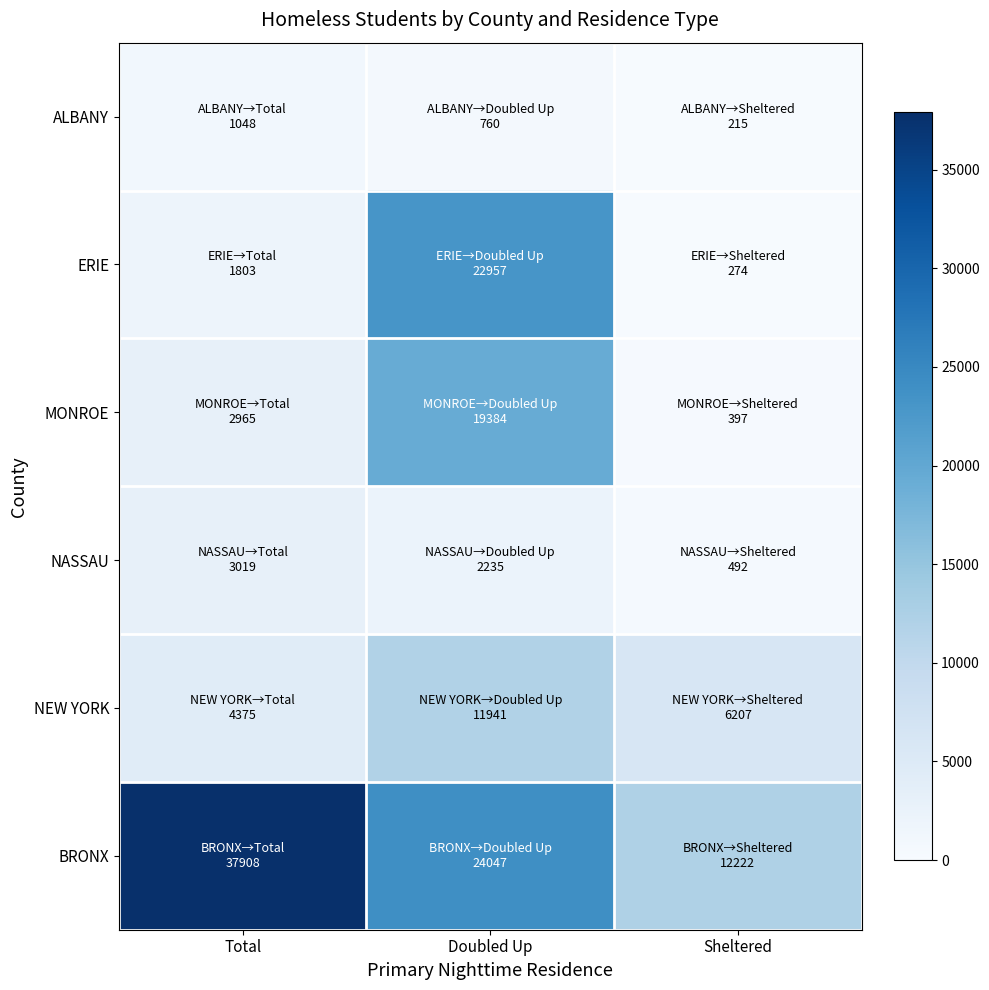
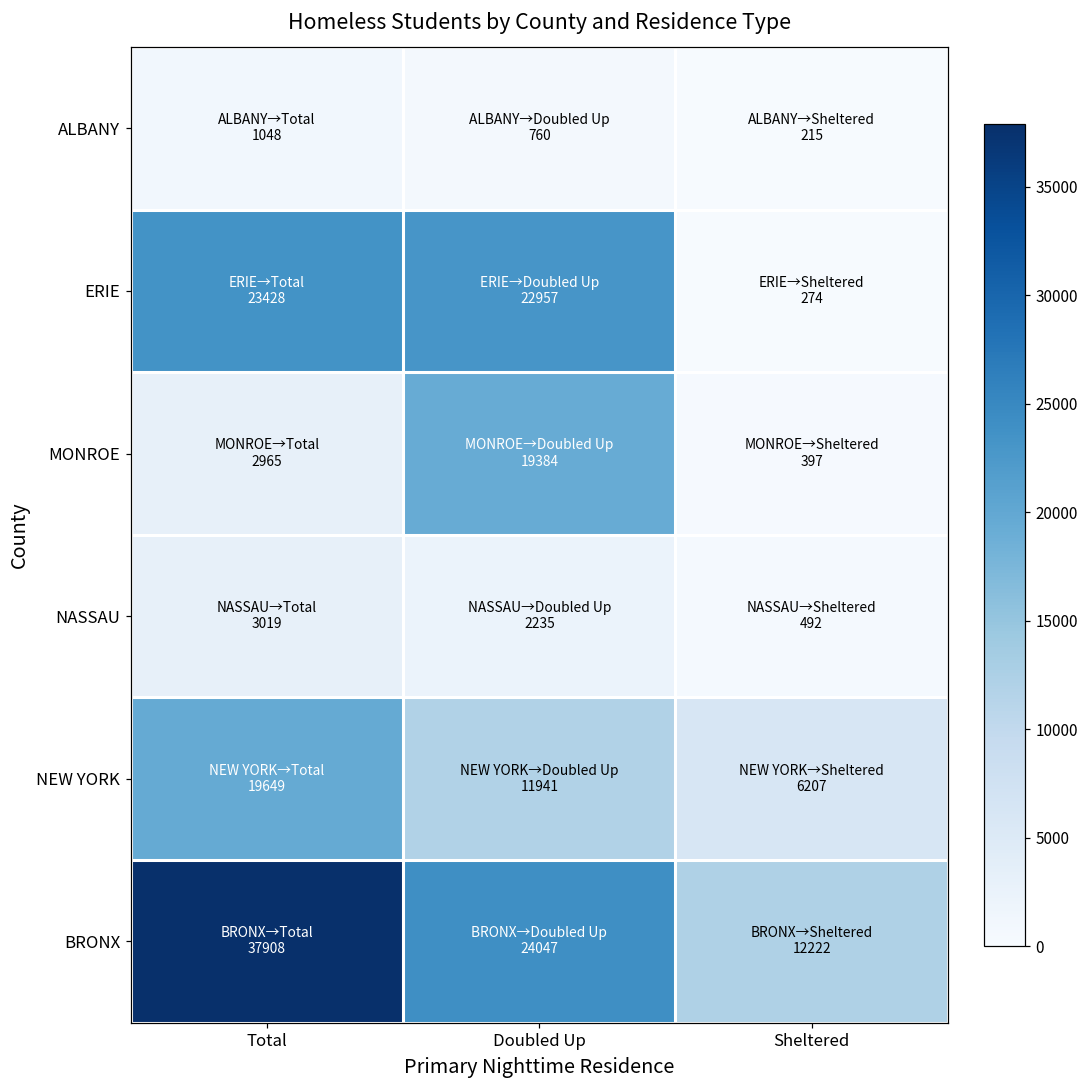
  {
    "ALBANY": {
      "Total": 1048,
      "Doubled Up": 760,
      "Sheltered": 215
    },
    "ERIE": {
-     "Total": 1803,
+     "Total": 23428,
      "Doubled Up": 22957,
      "Sheltered": 274
    },
    "MONROE": {
      "Total": 2965,
      "Doubled Up": 19384,
      "Sheltered": 397
    },
    "NASSAU": {
      "Total": 3019,
      "Doubled Up": 2235,
      "Sheltered": 492
    },
    "NEW YORK": {
-     "Total": 4375,
+     "Total": 19649,
      "Doubled Up": 11941,
      "Sheltered": 6207
    },
    "BRONX": {
      "Total": 37908,
      "Doubled Up": 24047,
      "Sheltered": 12222
    }
  }
